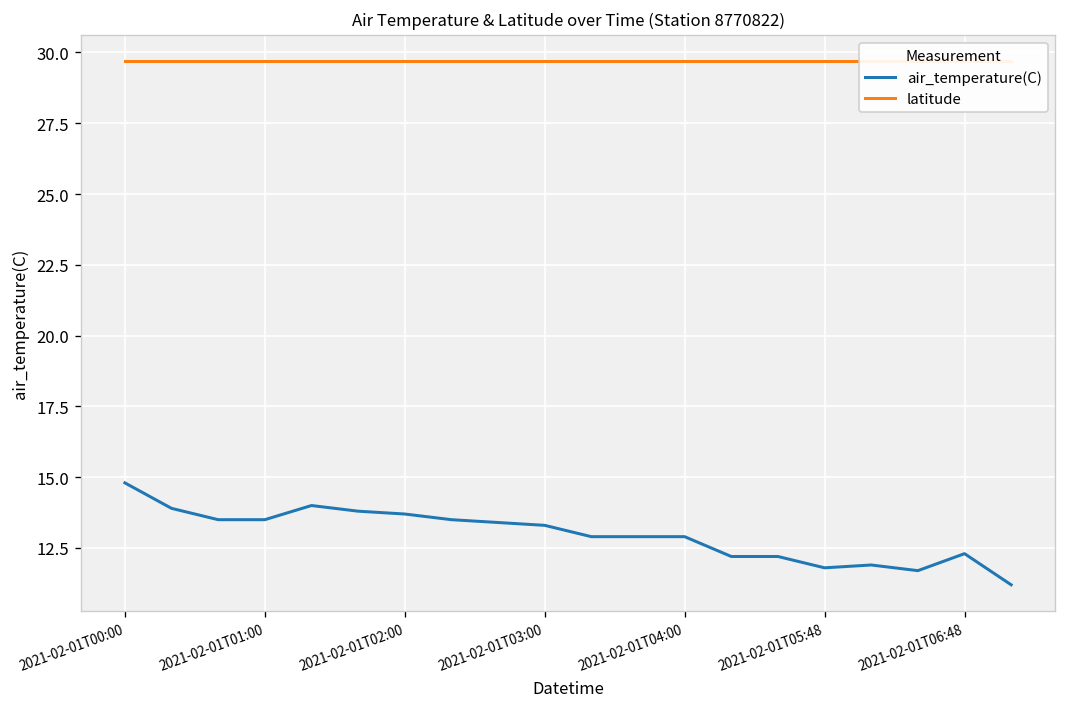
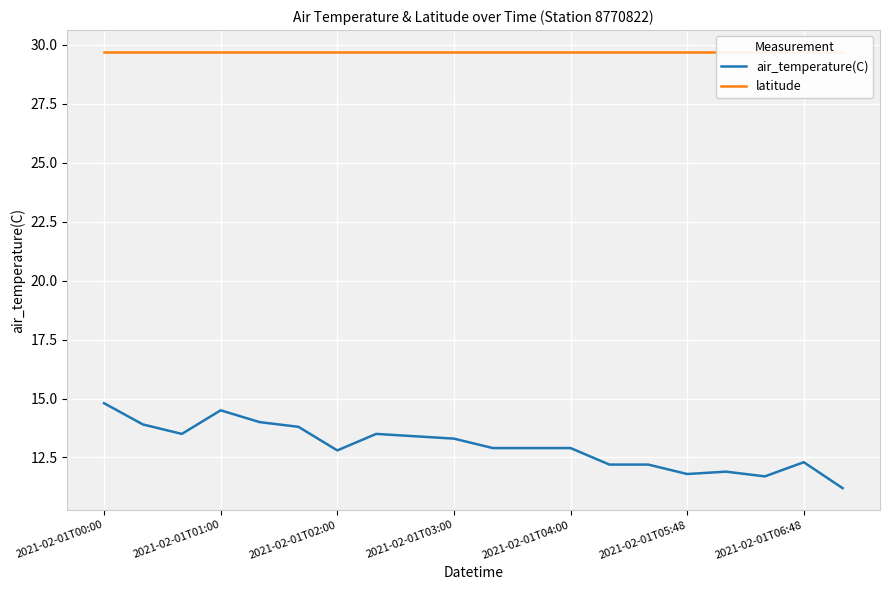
  {
    "air_temperature(C)": {
      "2021-02-01T00:00": 14.8,
-     "2021-02-01T01:00": 13.5,
-     "2021-02-01T02:00": 13.7,
+     "2021-02-01T01:00": 14.5,
+     "2021-02-01T02:00": 12.8,
      "2021-02-01T03:00": 13.3,
      "2021-02-01T04:00": 12.9,
      "2021-02-01T05:48": 11.8,
      "2021-02-01T06:48": 12.3
    },
    "latitude": {
      "2021-02-01T00:00": 29.7,
      "2021-02-01T01:00": 29.7,
      "2021-02-01T02:00": 29.7,
      "2021-02-01T03:00": 29.7,
      "2021-02-01T04:00": 29.7,
      "2021-02-01T05:48": 29.7
    }
  }
